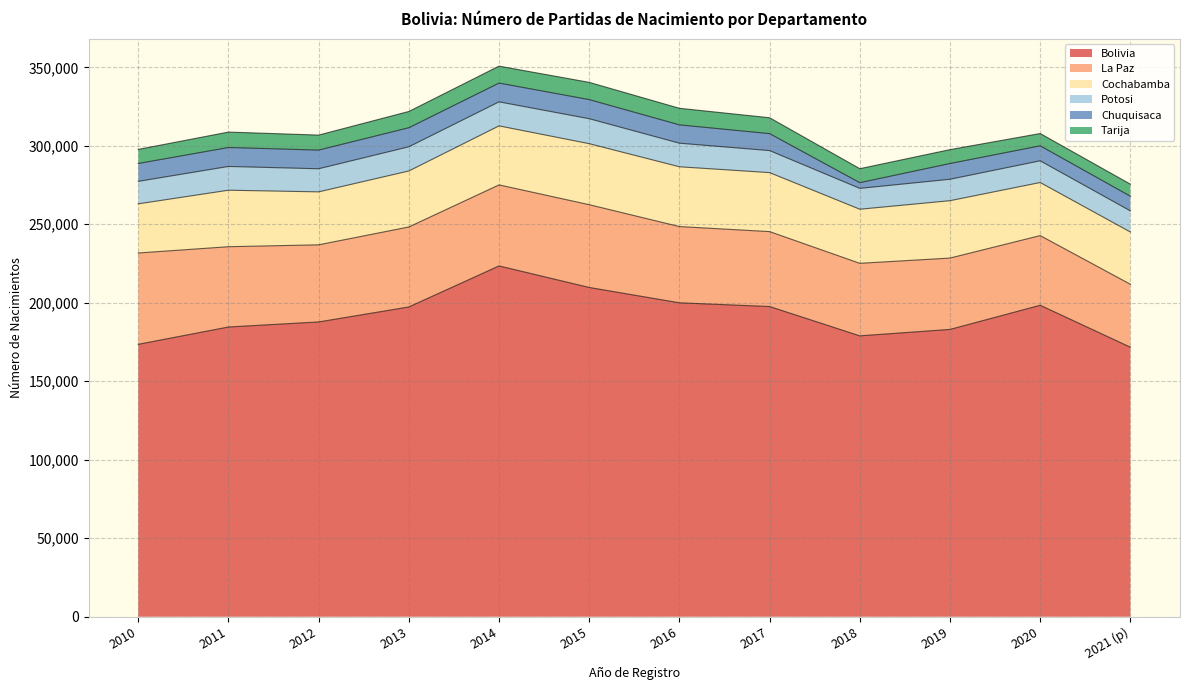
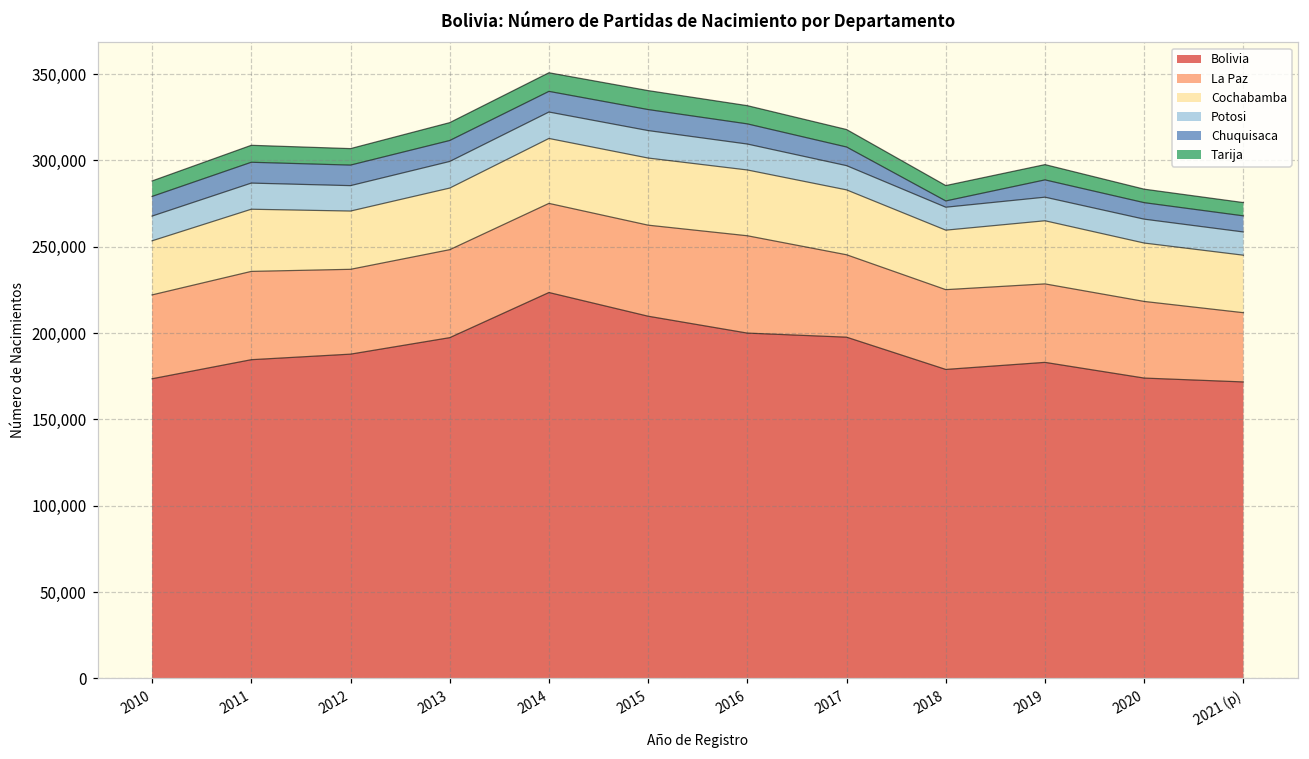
  {
    "Bolivia": {
      "2010": "174,000",
      "2011": "185,000",
      "2012": "188,000",
      "2013": "197,000",
      "2014": "223,000",
      "2015": "210,000",
      "2016": "200,000",
      "2017": "198,000",
      "2018": "179,000",
      "2019": "183,000",
-     "2020": "198,000",
+     "2020": "174,000",
      "2021 (p)": "172,000"
    },
    "La Paz": {
-     "2010": "58,000",
+     "2010": "49,000",
      "2011": "51,000",
      "2012": "49,000",
      "2013": "51,000",
      "2014": "52,000",
      "2015": "53,000",
-     "2016": "49,000",
+     "2016": "56,000",
      "2017": "48,000",
      "2018": "46,000",
      "2019": "45,000",
      "2020": "44,000",
      "2021 (p)": "40,000"
    },
    "Cochabamba": {
      "2010": "31,000",
      "2011": "36,000",
      "2012": "34,000",
      "2013": "36,000",
      "2014": "38,000",
      "2015": "39,000",
      "2016": "38,000",
      "2017": "38,000",
      "2018": "34,000",
      "2019": "37,000",
      "2020": "34,000",
      "2021 (p)": "33,000"
    },
    "Potosi": {
      "2010": "14,000",
      "2011": "15,000",
      "2012": "15,000",
      "2013": "15,000",
      "2014": "15,000",
      "2015": "16,000",
      "2016": "15,000",
      "2017": "14,000",
      "2018": "13,000",
      "2019": "14,000",
      "2020": "14,000",
      "2021 (p)": "13,000"
    },
    "Chuquisaca": {
      "2010": "11,000",
      "2011": "12,000",
      "2012": "12,000",
      "2013": "12,000",
      "2014": "12,000",
      "2015": "12,000",
      "2016": "12,000",
      "2017": "11,000",
      "2018": "4,000",
      "2019": "10,000",
      "2020": "10,000",
      "2021 (p)": "9,000"
    },
    "Tarija": {
      "2010": "9,000",
      "2011": "10,000",
      "2012": "10,000",
      "2013": "10,000",
      "2014": "11,000",
      "2015": "11,000",
      "2016": "11,000",
      "2017": "10,000",
      "2018": "9,000",
      "2019": "9,000",
      "2020": "8,000",
      "2021 (p)": "8,000"
    }
  }
